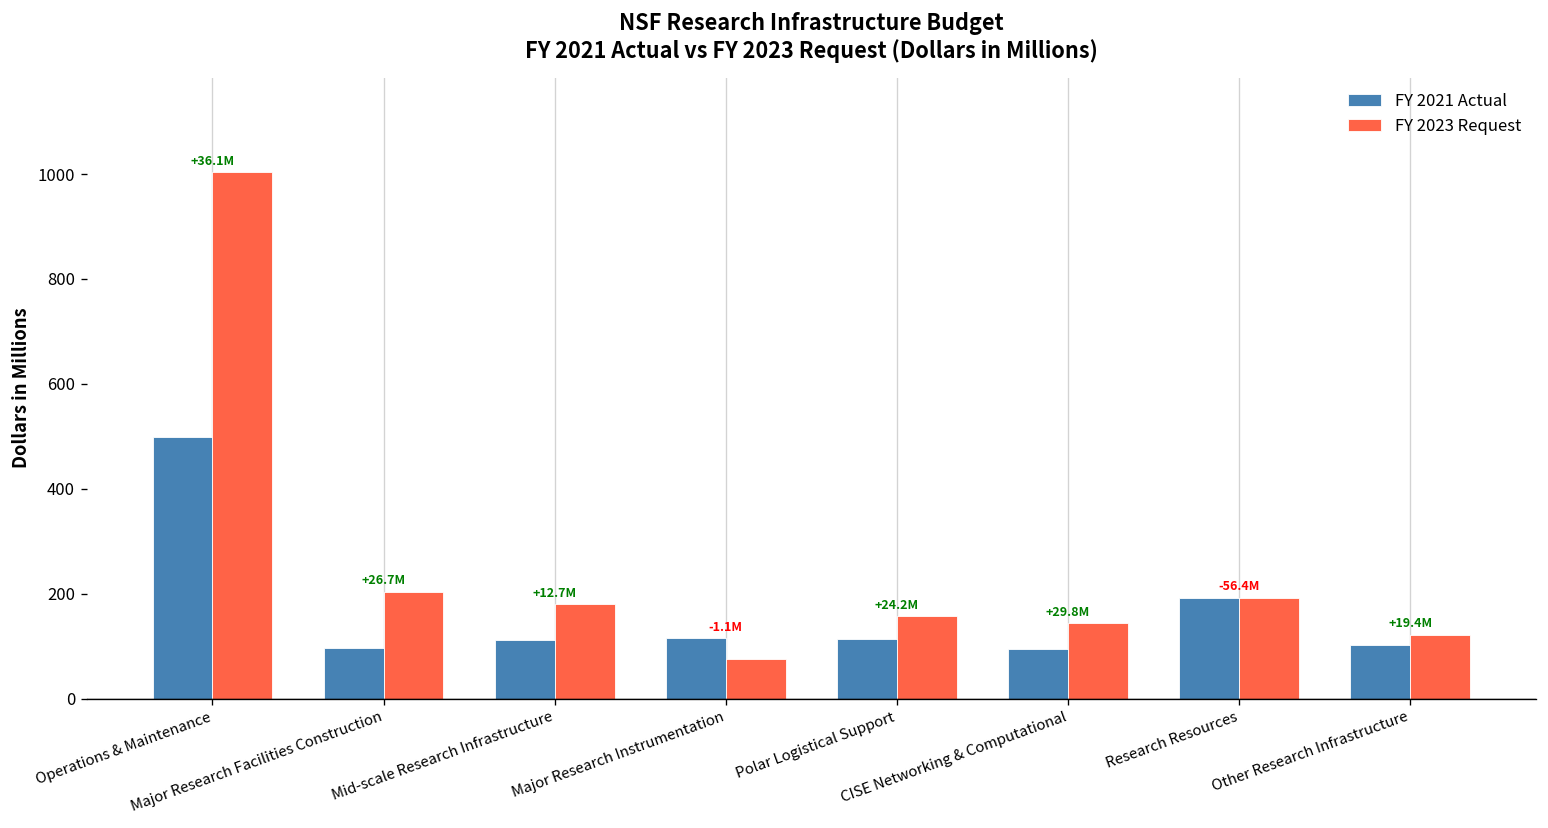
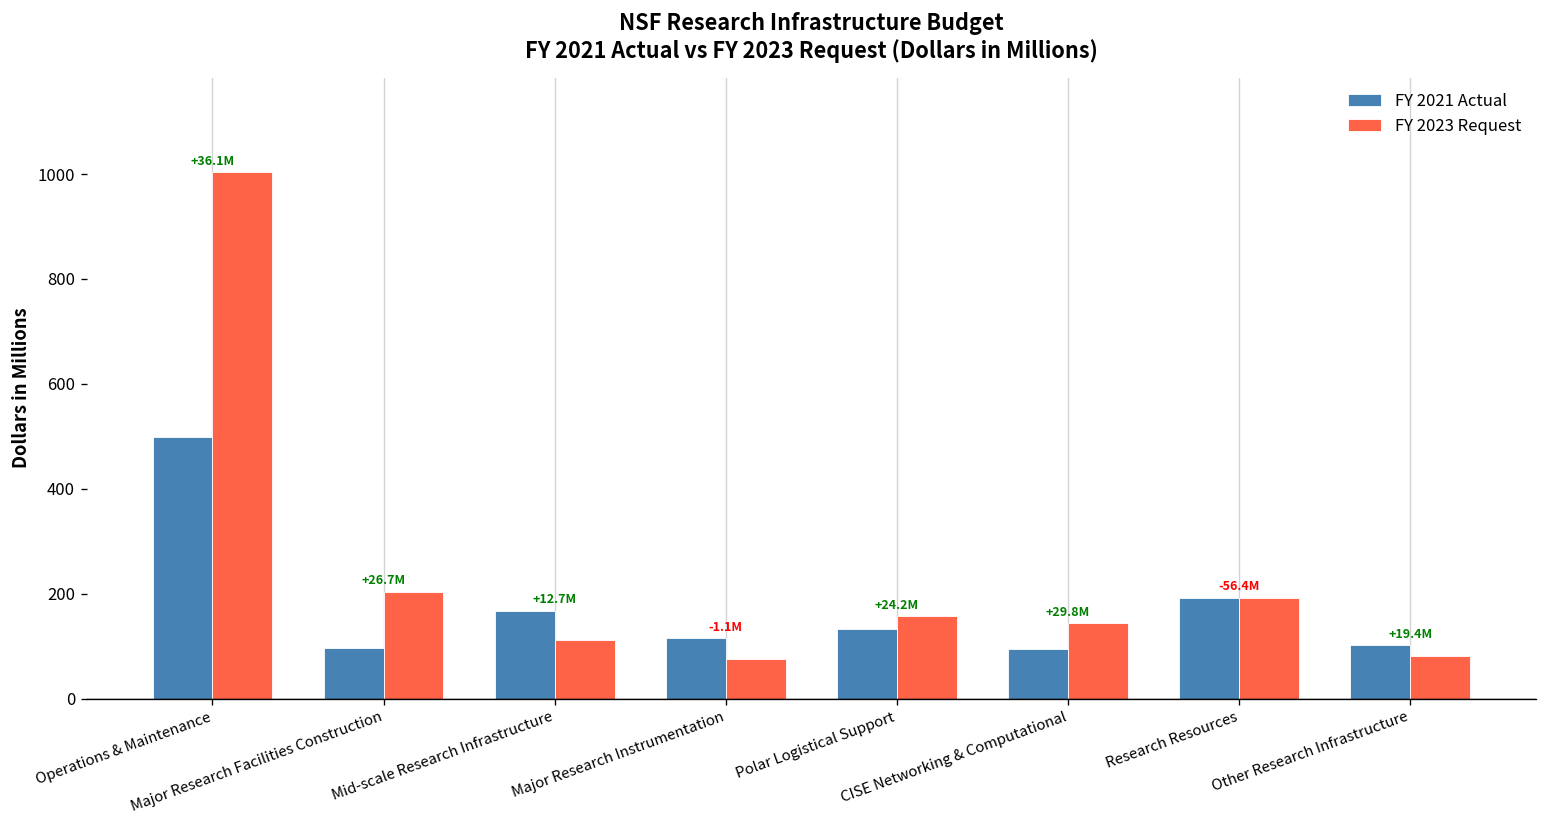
  {
    "FY 2021 Actual": {
      "Operations & Maintenance": 500,
      "Major Research Facilities Construction": 100,
-     "Mid-scale Research Infrastructure": 110,
-     "Polar Logistical Support": 110,
+     "Mid-scale Research Infrastructure": 170,
+     "Polar Logistical Support": 130,
      "CISE Networking & Computational": 90,
      "Other Research Infrastructure": 100
    },
    "FY 2023 Request": {
-     "Mid-scale Research Infrastructure": 180,
+     "Mid-scale Research Infrastructure": 110,
      "Major Research Instrumentation": 80,
-     "Other Research Infrastructure": 120
+     "Other Research Infrastructure": 80
    }
  }
